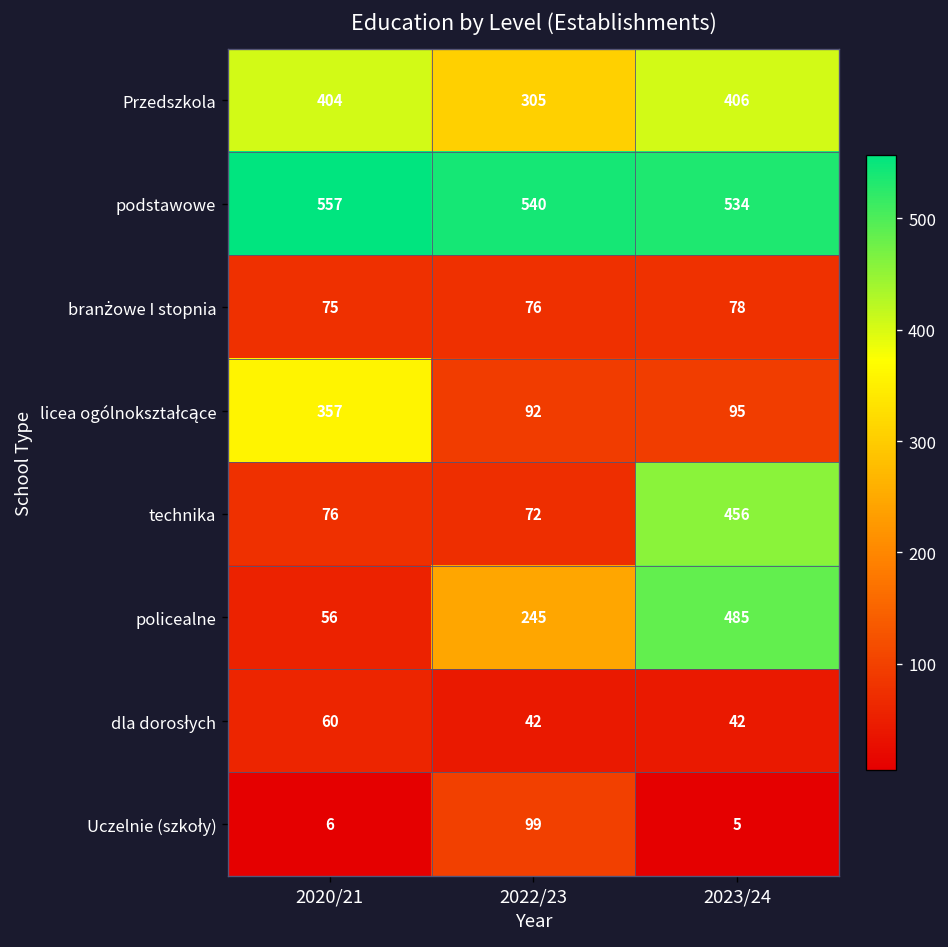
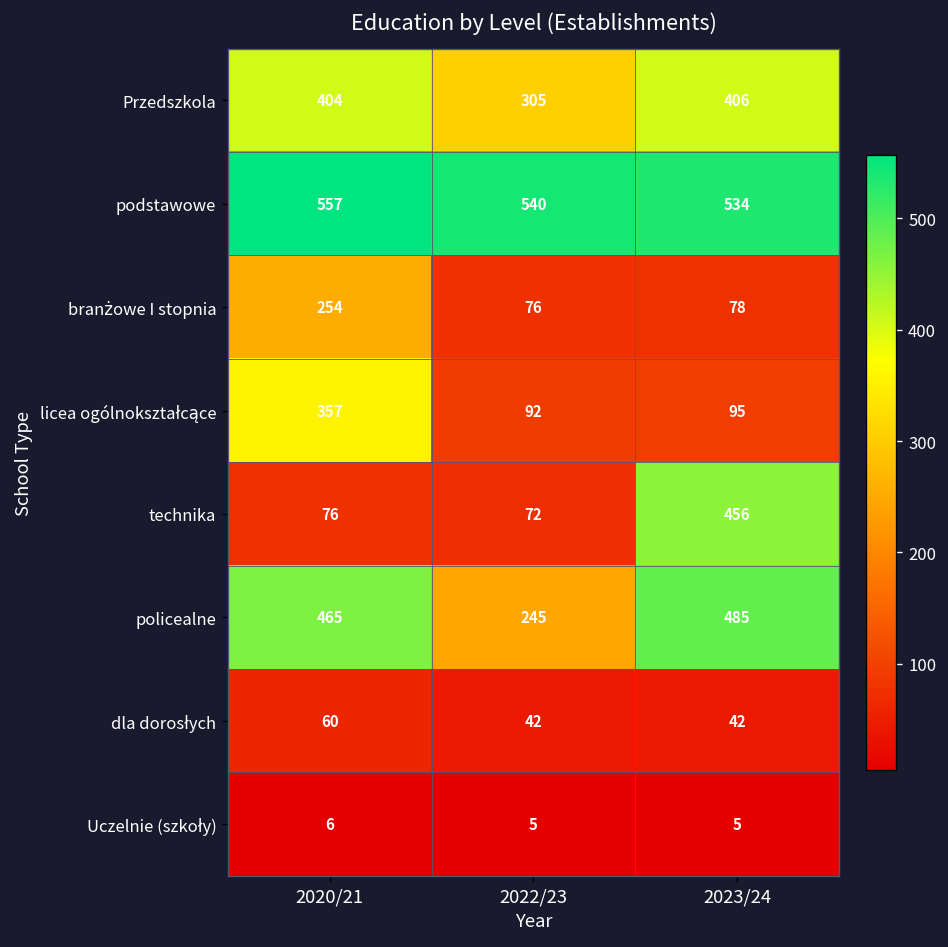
  {
    "Przedszkola": {
      "2020/21": 404,
      "2022/23": 305,
      "2023/24": 406
    },
    "podstawowe": {
      "2020/21": 557,
      "2022/23": 540,
      "2023/24": 534
    },
    "branżowe I stopnia": {
-     "2020/21": 75,
+     "2020/21": 254,
      "2022/23": 76,
      "2023/24": 78
    },
    "licea ogólnokształcące": {
      "2020/21": 357,
      "2022/23": 92,
      "2023/24": 95
    },
    "technika": {
      "2020/21": 76,
      "2022/23": 72,
      "2023/24": 456
    },
    "policealne": {
-     "2020/21": 56,
+     "2020/21": 465,
      "2022/23": 245,
      "2023/24": 485
    },
    "dla dorosłych": {
      "2020/21": 60,
      "2022/23": 42,
      "2023/24": 42
    },
    "Uczelnie (szkoły)": {
      "2020/21": 6,
-     "2022/23": 99,
+     "2022/23": 5,
      "2023/24": 5
    }
  }
